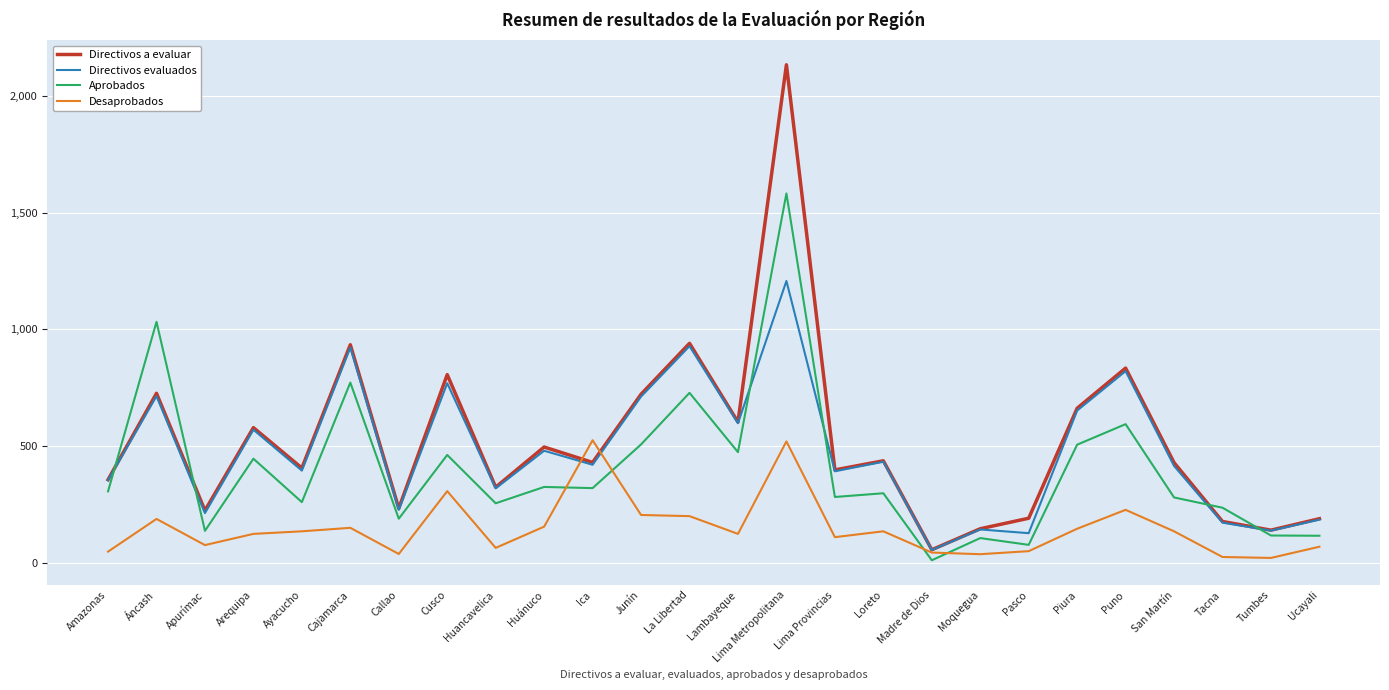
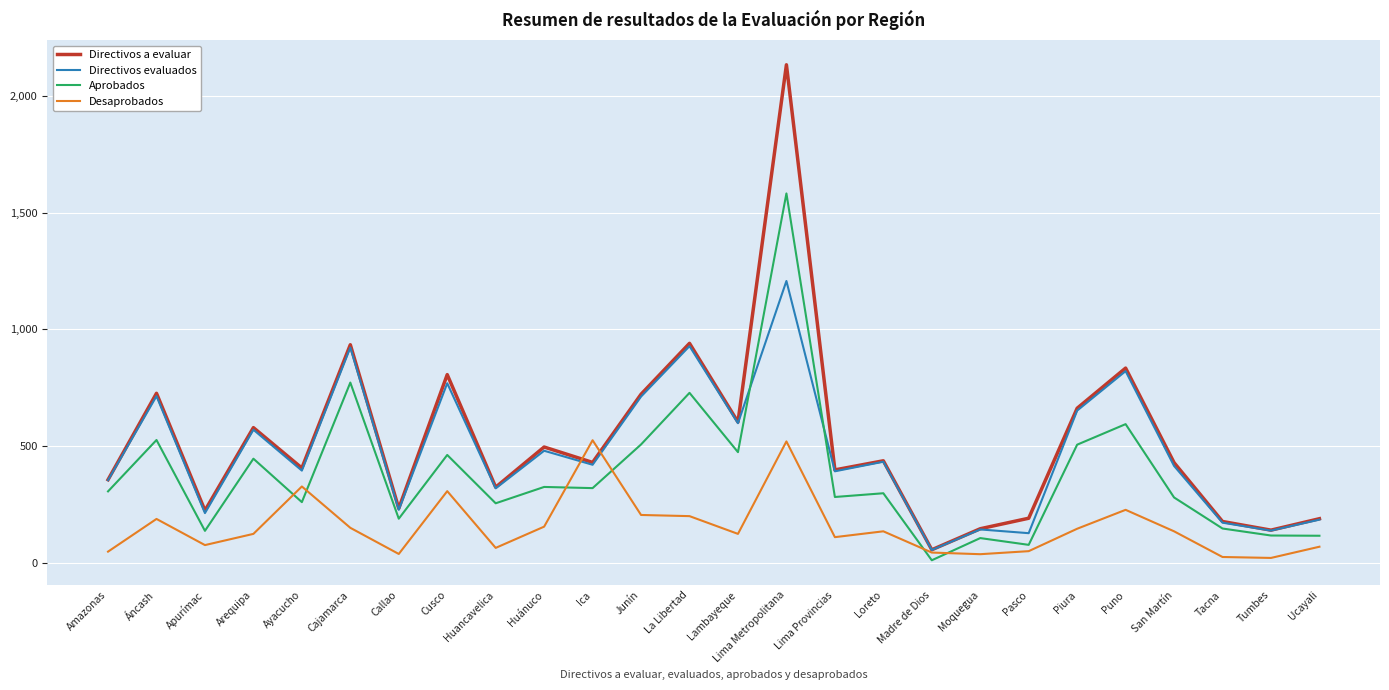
  {
    "Directivos a evaluar": {
      "Áncash": "730",
      "Apurímac": "220",
      "Ayacucho": "410",
      "Cajamarca": "930",
      "Cusco": "810",
      "Huánuco": "500",
      "La Libertad": "940",
      "Lima Metropolitana": "2,130",
      "Pasco": "190",
      "Puno": "830",
      "San Martín": "430"
    },
    "Directivos evaluados": {
      "Áncash": "710",
      "Apurímac": "210",
      "Ayacucho": "400",
      "Cajamarca": "920",
      "Cusco": "770",
      "Huánuco": "480",
      "La Libertad": "930",
      "Lima Metropolitana": "1,210",
      "Pasco": "130",
      "Puno": "820",
      "San Martín": "420"
    },
    "Aprobados": {
      "Amazonas": "310",
-     "Áncash": "1,030",
+     "Áncash": "530",
      "Apurímac": "140",
      "Arequipa": "450",
      "Ayacucho": "260",
      "Cajamarca": "770",
      "Callao": "190",
      "Cusco": "460",
      "Huancavelica": "260",
      "Huánuco": "330",
      "Ica": "320",
      "Junín": "510",
      "La Libertad": "730",
      "Lambayeque": "470",
      "Lima Metropolitana": "1,580",
      "Lima Provincias": "280",
      "Loreto": "300",
      "Madre de Dios": "10",
      "Moquegua": "110",
      "Pasco": "80",
      "Piura": "510",
      "Puno": "590",
      "San Martín": "280",
-     "Tacna": "240",
+     "Tacna": "150",
      "Tumbes": "120",
      "Ucayali": "120"
    },
    "Desaprobados": {
      "Amazonas": "50",
      "Áncash": "190",
      "Apurímac": "80",
      "Arequipa": "120",
-     "Ayacucho": "140",
+     "Ayacucho": "330",
      "Cajamarca": "150",
      "Callao": "40",
      "Cusco": "310",
      "Huancavelica": "60",
      "Huánuco": "160",
      "Ica": "530",
      "Junín": "210",
      "La Libertad": "200",
      "Lambayeque": "120",
      "Lima Metropolitana": "520",
      "Lima Provincias": "110",
      "Loreto": "140",
      "Madre de Dios": "40",
      "Moquegua": "40",
      "Pasco": "50",
      "Piura": "150",
      "Puno": "230",
      "San Martín": "140",
      "Tacna": "30",
      "Tumbes": "20",
      "Ucayali": "70"
    }
  }
